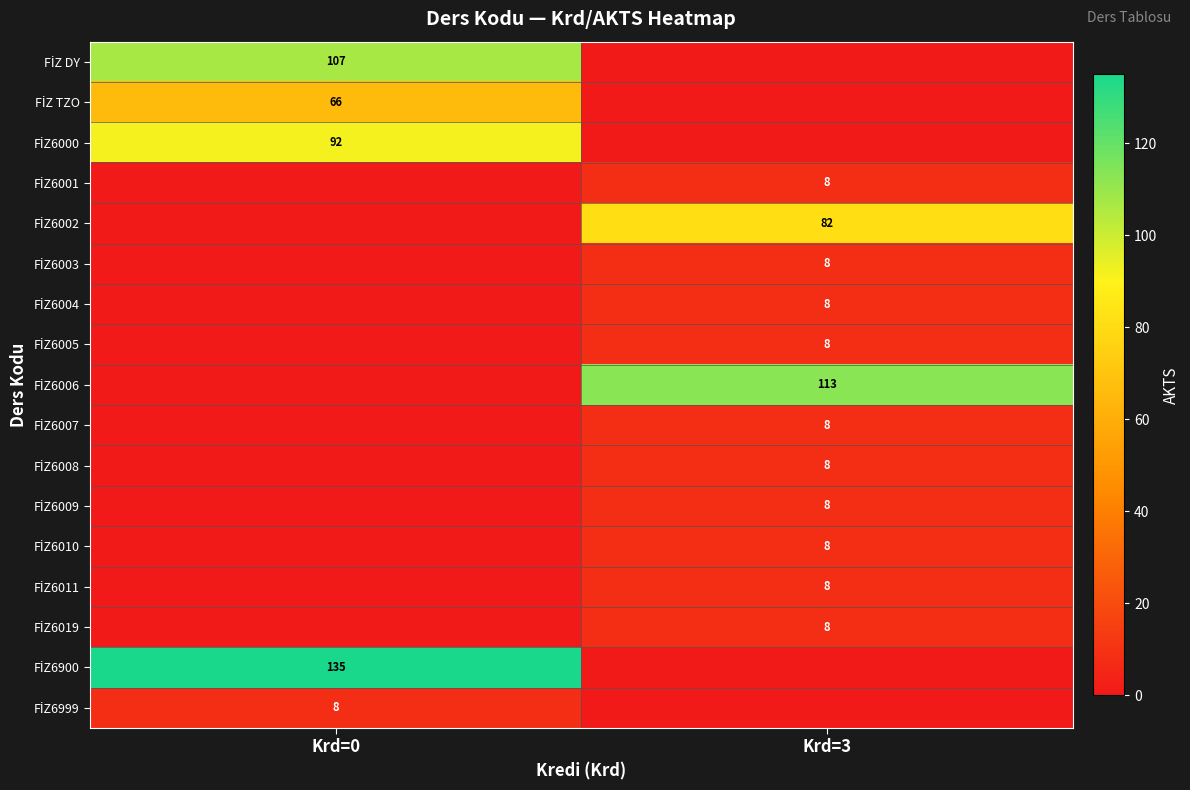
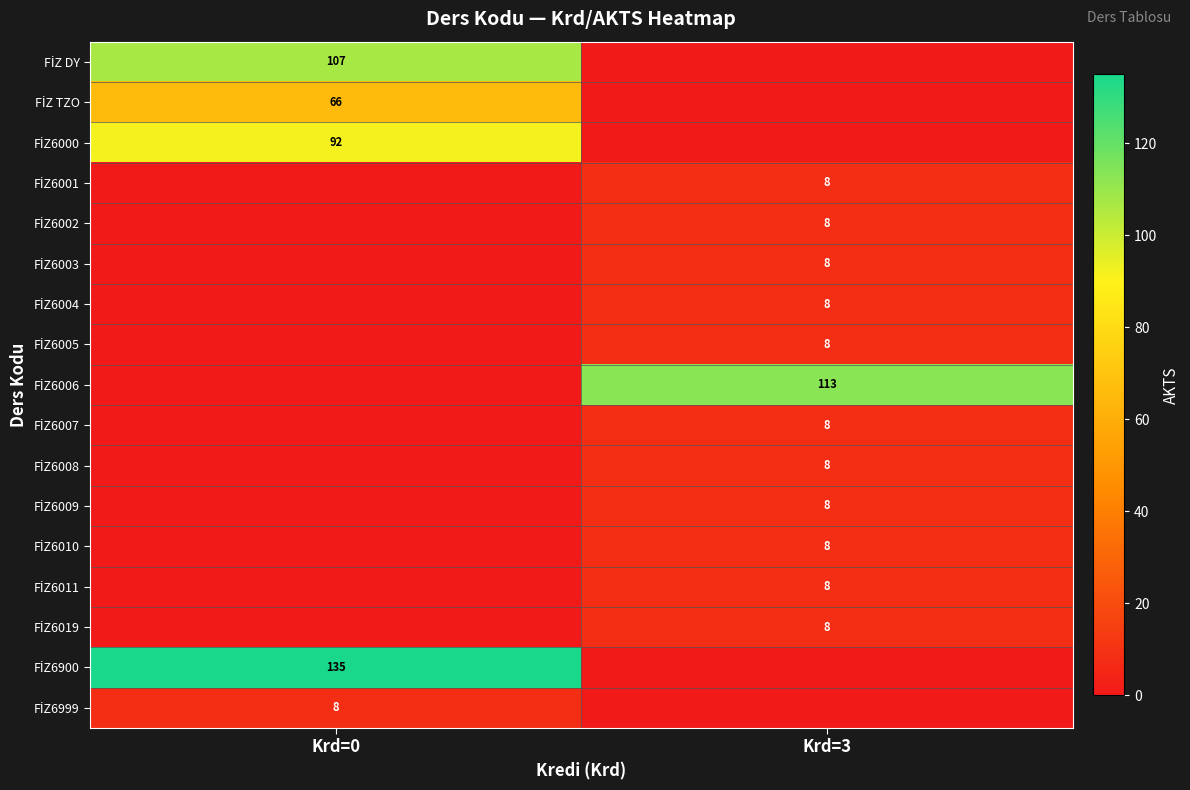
  {
    "FİZ DY": {
      "Krd=0": 107
    },
    "FİZ TZO": {
      "Krd=0": 66
    },
    "FİZ6000": {
      "Krd=0": 92
    },
    "FİZ6001": {
      "Krd=3": 8
    },
    "FİZ6002": {
-     "Krd=3": 82
+     "Krd=3": 8
    },
    "FİZ6003": {
      "Krd=3": 8
    },
    "FİZ6004": {
      "Krd=3": 8
    },
    "FİZ6005": {
      "Krd=3": 8
    },
    "FİZ6006": {
      "Krd=3": 113
    },
    "FİZ6007": {
      "Krd=3": 8
    },
    "FİZ6008": {
      "Krd=3": 8
    },
    "FİZ6009": {
      "Krd=3": 8
    },
    "FİZ6010": {
      "Krd=3": 8
    },
    "FİZ6011": {
      "Krd=3": 8
    },
    "FİZ6019": {
      "Krd=3": 8
    },
    "FİZ6900": {
      "Krd=0": 135
    },
    "FİZ6999": {
      "Krd=0": 8
    }
  }
